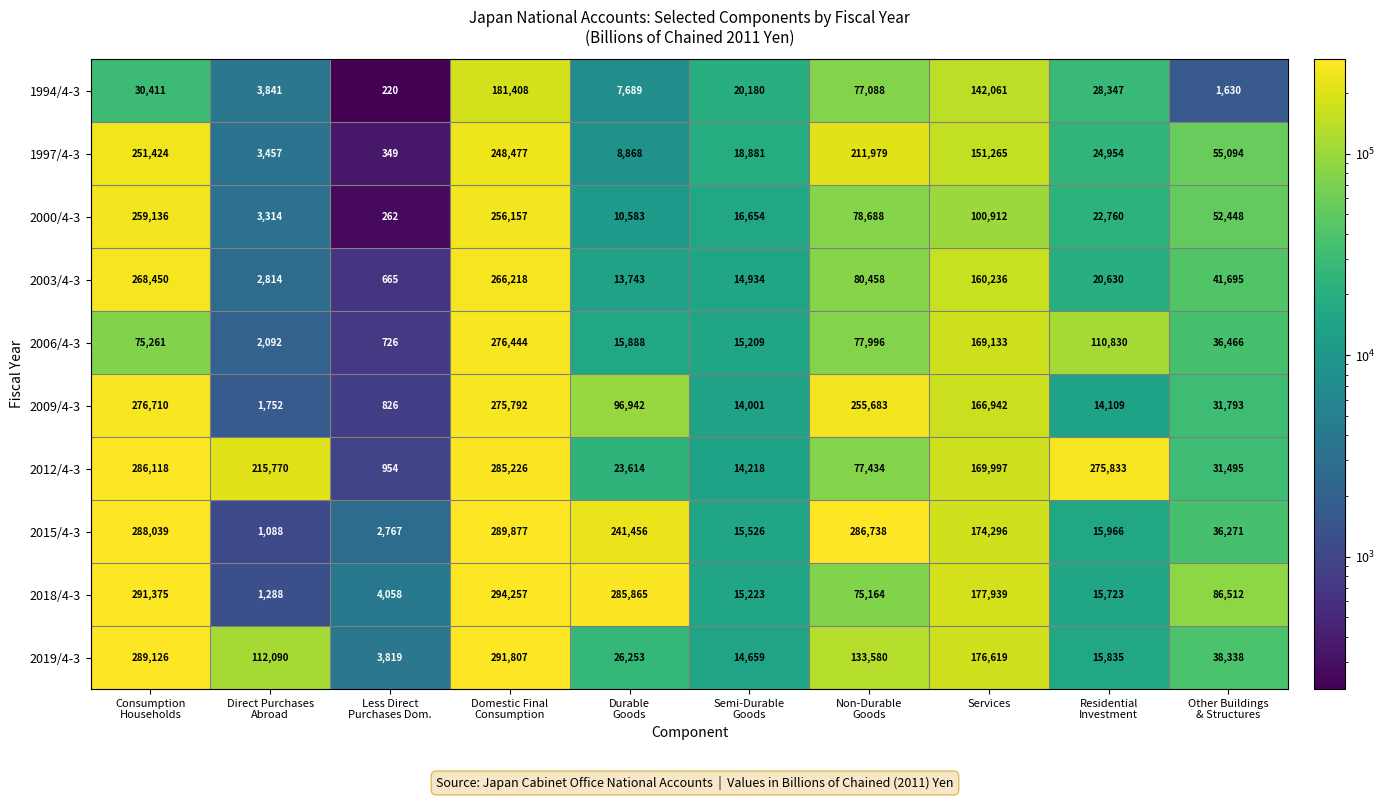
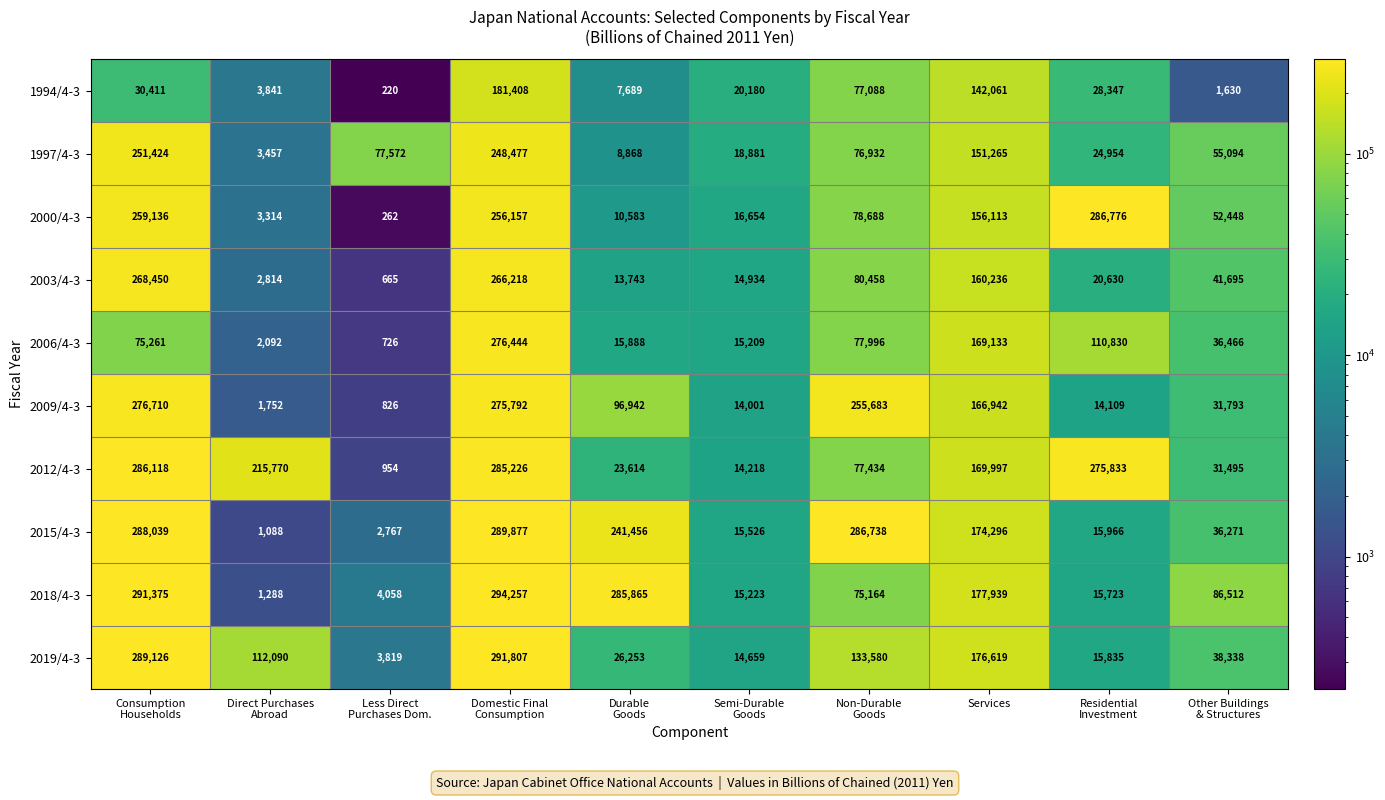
  {
    "1994/4-3": {
      "Consumption Households": "30,411",
      "Direct Purchases Abroad": "3,841",
      "Less Direct Purchases Dom.": "220",
      "Domestic Final Consumption": "181,408",
      "Durable Goods": "7,689",
      "Semi-Durable Goods": "20,180",
      "Non-Durable Goods": "77,088",
      "Services": "142,061",
      "Residential Investment": "28,347",
      "Other Buildings & Structures": "1,630"
    },
    "1997/4-3": {
      "Consumption Households": "251,424",
      "Direct Purchases Abroad": "3,457",
-     "Less Direct Purchases Dom.": "349",
+     "Less Direct Purchases Dom.": "77,572",
      "Domestic Final Consumption": "248,477",
      "Durable Goods": "8,868",
      "Semi-Durable Goods": "18,881",
-     "Non-Durable Goods": "211,979",
+     "Non-Durable Goods": "76,932",
      "Services": "151,265",
      "Residential Investment": "24,954",
      "Other Buildings & Structures": "55,094"
    },
    "2000/4-3": {
      "Consumption Households": "259,136",
      "Direct Purchases Abroad": "3,314",
      "Less Direct Purchases Dom.": "262",
      "Domestic Final Consumption": "256,157",
      "Durable Goods": "10,583",
      "Semi-Durable Goods": "16,654",
      "Non-Durable Goods": "78,688",
-     "Services": "100,912",
-     "Residential Investment": "22,760",
+     "Services": "156,113",
+     "Residential Investment": "286,776",
      "Other Buildings & Structures": "52,448"
    },
    "2003/4-3": {
      "Consumption Households": "268,450",
      "Direct Purchases Abroad": "2,814",
      "Less Direct Purchases Dom.": "665",
      "Domestic Final Consumption": "266,218",
      "Durable Goods": "13,743",
      "Semi-Durable Goods": "14,934",
      "Non-Durable Goods": "80,458",
      "Services": "160,236",
      "Residential Investment": "20,630",
      "Other Buildings & Structures": "41,695"
    },
    "2006/4-3": {
      "Consumption Households": "75,261",
      "Direct Purchases Abroad": "2,092",
      "Less Direct Purchases Dom.": "726",
      "Domestic Final Consumption": "276,444",
      "Durable Goods": "15,888",
      "Semi-Durable Goods": "15,209",
      "Non-Durable Goods": "77,996",
      "Services": "169,133",
      "Residential Investment": "110,830",
      "Other Buildings & Structures": "36,466"
    },
    "2009/4-3": {
      "Consumption Households": "276,710",
      "Direct Purchases Abroad": "1,752",
      "Less Direct Purchases Dom.": "826",
      "Domestic Final Consumption": "275,792",
      "Durable Goods": "96,942",
      "Semi-Durable Goods": "14,001",
      "Non-Durable Goods": "255,683",
      "Services": "166,942",
      "Residential Investment": "14,109",
      "Other Buildings & Structures": "31,793"
    },
    "2012/4-3": {
      "Consumption Households": "286,118",
      "Direct Purchases Abroad": "215,770",
      "Less Direct Purchases Dom.": "954",
      "Domestic Final Consumption": "285,226",
      "Durable Goods": "23,614",
      "Semi-Durable Goods": "14,218",
      "Non-Durable Goods": "77,434",
      "Services": "169,997",
      "Residential Investment": "275,833",
      "Other Buildings & Structures": "31,495"
    },
    "2015/4-3": {
      "Consumption Households": "288,039",
      "Direct Purchases Abroad": "1,088",
      "Less Direct Purchases Dom.": "2,767",
      "Domestic Final Consumption": "289,877",
      "Durable Goods": "241,456",
      "Semi-Durable Goods": "15,526",
      "Non-Durable Goods": "286,738",
      "Services": "174,296",
      "Residential Investment": "15,966",
      "Other Buildings & Structures": "36,271"
    },
    "2018/4-3": {
      "Consumption Households": "291,375",
      "Direct Purchases Abroad": "1,288",
      "Less Direct Purchases Dom.": "4,058",
      "Domestic Final Consumption": "294,257",
      "Durable Goods": "285,865",
      "Semi-Durable Goods": "15,223",
      "Non-Durable Goods": "75,164",
      "Services": "177,939",
      "Residential Investment": "15,723",
      "Other Buildings & Structures": "86,512"
    },
    "2019/4-3": {
      "Consumption Households": "289,126",
      "Direct Purchases Abroad": "112,090",
      "Less Direct Purchases Dom.": "3,819",
      "Domestic Final Consumption": "291,807",
      "Durable Goods": "26,253",
      "Semi-Durable Goods": "14,659",
      "Non-Durable Goods": "133,580",
      "Services": "176,619",
      "Residential Investment": "15,835",
      "Other Buildings & Structures": "38,338"
    }
  }
